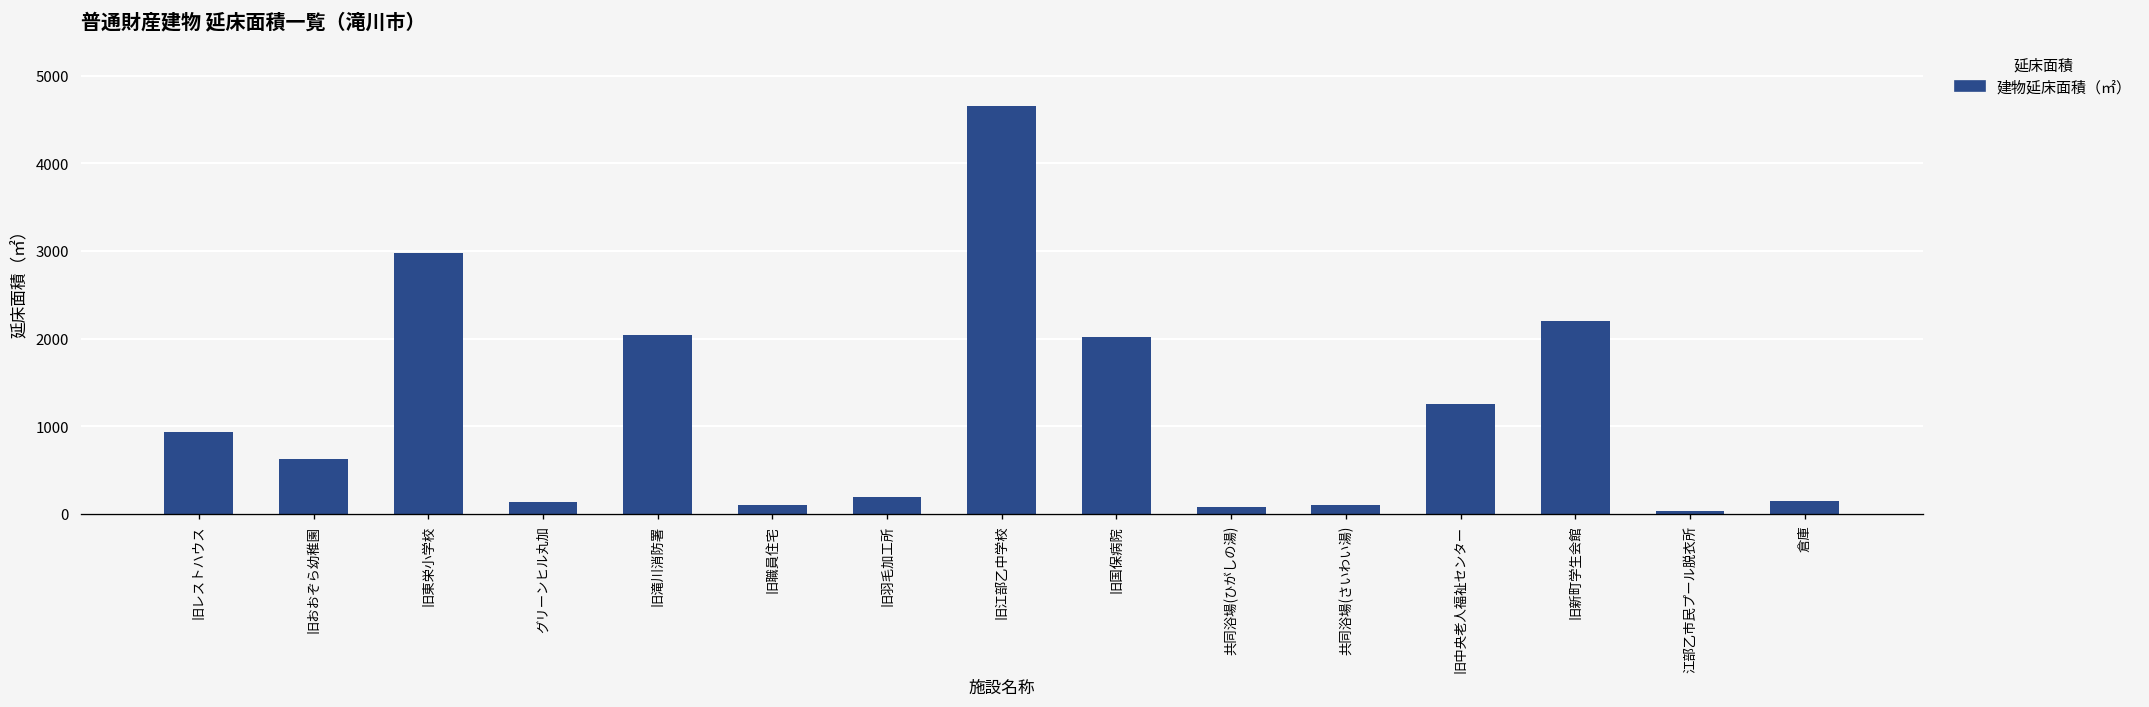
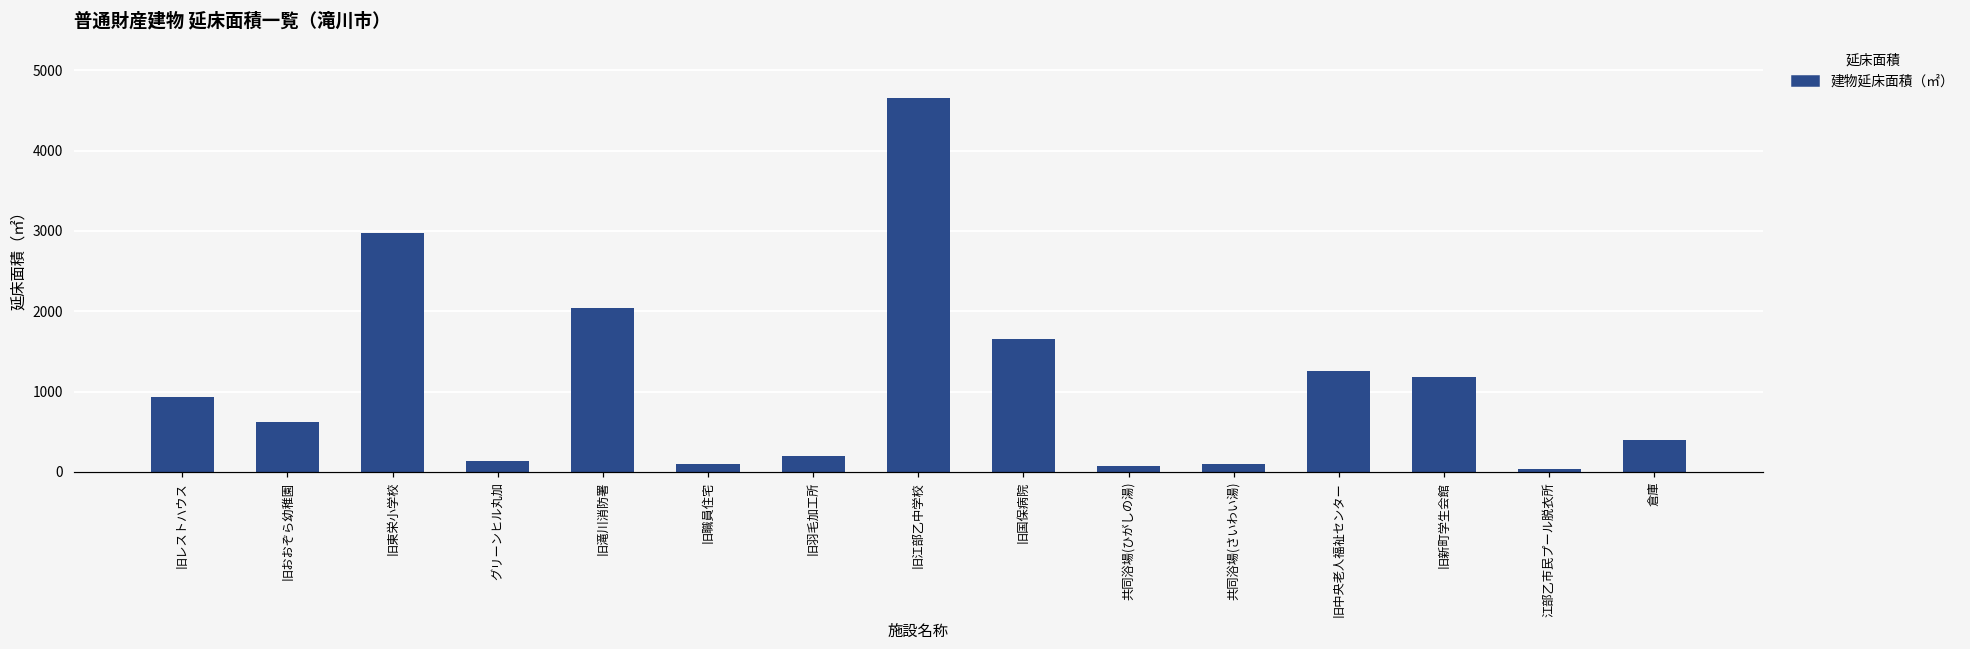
  {
    "旧レストハウス": 900,
    "旧おおぞら幼稚園": 600,
    "旧東栄小学校": 3000,
    "グリーンヒル丸加": 100,
    "旧滝川消防署": 2000,
    "旧職員住宅": 100,
    "旧羽毛加工所": 200,
    "旧江部乙中学校": 4700,
-   "旧国保病院": 2000,
+   "旧国保病院": 1700,
    "共同浴場(ひがしの湯)": 100,
    "共同浴場(さいわい湯)": 100,
    "旧中央老人福祉センター": 1300,
-   "旧新町学生会館": 2200,
-   "倉庫": 100
+   "旧新町学生会館": 1200,
+   "倉庫": 400
  }
